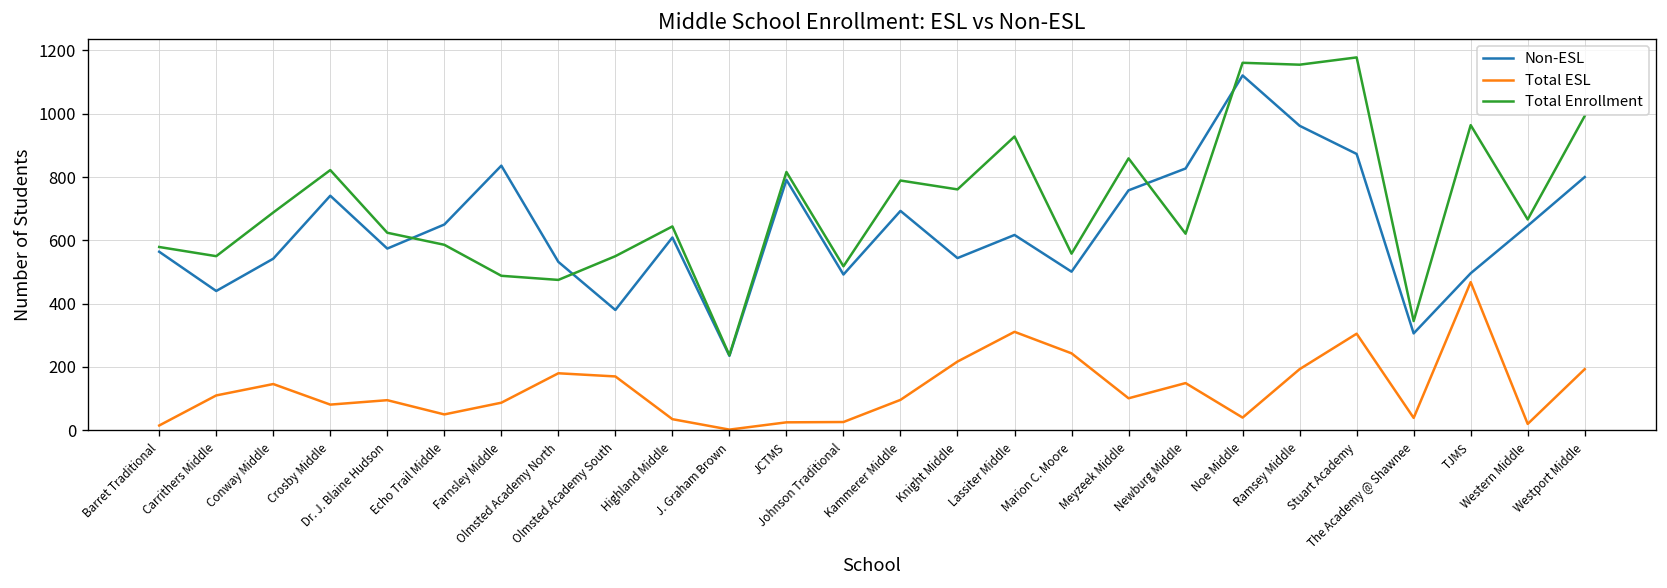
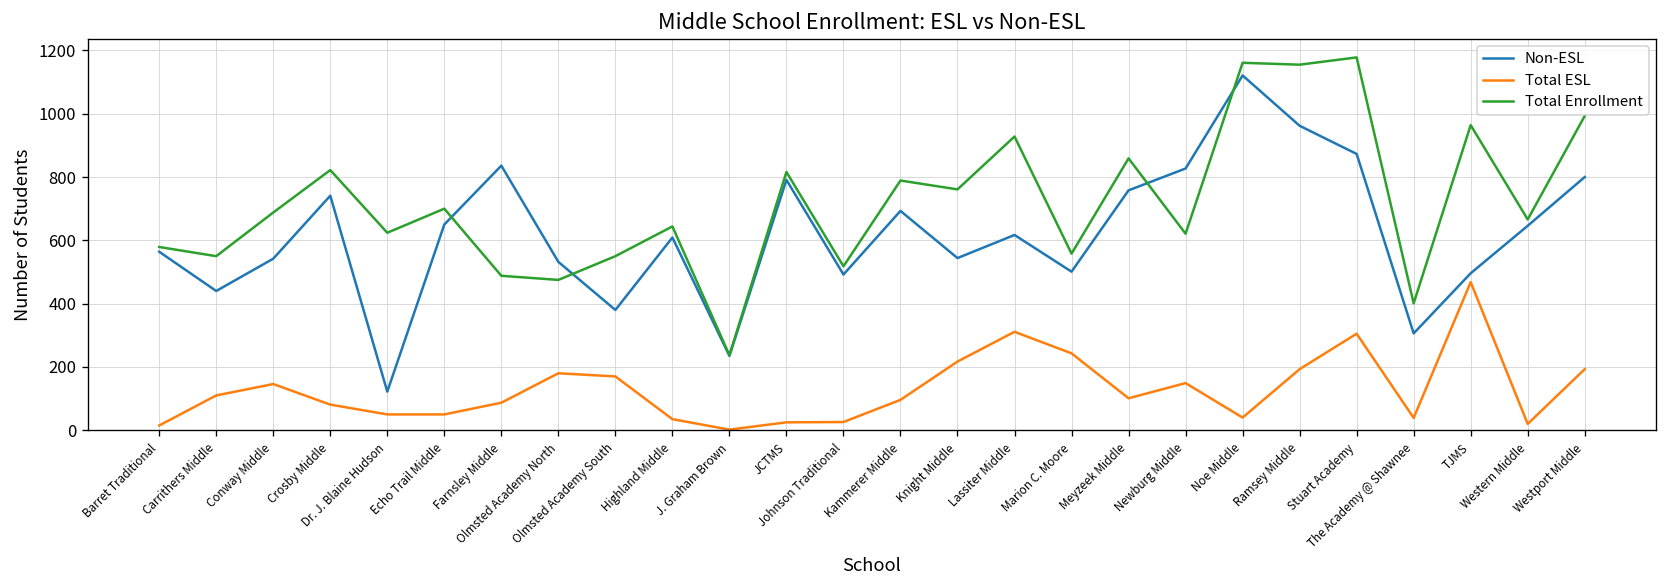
  {
    "Non-ESL": {
      "Barret Traditional": 560,
      "Carrithers Middle": 440,
      "Conway Middle": 540,
      "Crosby Middle": 740,
-     "Dr. J. Blaine Hudson": 570,
+     "Dr. J. Blaine Hudson": 120,
      "Echo Trail Middle": 650,
      "Farnsley Middle": 840,
      "Olmsted Academy North": 530,
      "Olmsted Academy South": 380,
      "Highland Middle": 610,
      "JCTMS": 790,
      "Johnson Traditional": 490,
      "Kammerer Middle": 690,
      "Knight Middle": 540,
      "Lassiter Middle": 620,
      "Marion C. Moore": 500,
      "Meyzeek Middle": 760,
      "Newburg Middle": 830,
      "Noe Middle": 1120,
      "Ramsey Middle": 960,
      "Stuart Academy": 870,
      "The Academy @ Shawnee": 310,
      "TJMS": 500,
      "Western Middle": 650,
      "Westport Middle": 800
    },
    "Total ESL": {
      "Barret Traditional": 20,
      "Carrithers Middle": 110,
      "Conway Middle": 150,
      "Crosby Middle": 80,
-     "Dr. J. Blaine Hudson": 100,
+     "Dr. J. Blaine Hudson": 50,
      "Echo Trail Middle": 50,
      "Farnsley Middle": 90,
      "Olmsted Academy North": 180,
      "Olmsted Academy South": 170,
      "Highland Middle": 40,
      "J. Graham Brown": 0,
      "JCTMS": 30,
      "Johnson Traditional": 30,
      "Kammerer Middle": 100,
      "Knight Middle": 220,
      "Lassiter Middle": 310,
      "Marion C. Moore": 240,
      "Meyzeek Middle": 100,
      "Newburg Middle": 150,
      "Noe Middle": 40,
      "Ramsey Middle": 190,
      "Stuart Academy": 310,
      "The Academy @ Shawnee": 40,
      "TJMS": 470,
      "Western Middle": 20,
      "Westport Middle": 190
    },
    "Total Enrollment": {
      "Barret Traditional": 580,
      "Carrithers Middle": 550,
      "Conway Middle": 690,
      "Crosby Middle": 820,
      "Dr. J. Blaine Hudson": 620,
-     "Echo Trail Middle": 590,
+     "Echo Trail Middle": 700,
      "Farnsley Middle": 490,
      "Olmsted Academy North": 480,
      "Olmsted Academy South": 550,
      "Highland Middle": 640,
      "JCTMS": 820,
      "Johnson Traditional": 520,
      "Kammerer Middle": 790,
      "Knight Middle": 760,
      "Lassiter Middle": 930,
      "Marion C. Moore": 560,
      "Meyzeek Middle": 860,
      "Newburg Middle": 620,
      "Noe Middle": 1160,
      "Ramsey Middle": 1160,
      "Stuart Academy": 1180,
-     "The Academy @ Shawnee": 350,
+     "The Academy @ Shawnee": 400,
      "TJMS": 960,
      "Western Middle": 670
    }
  }
